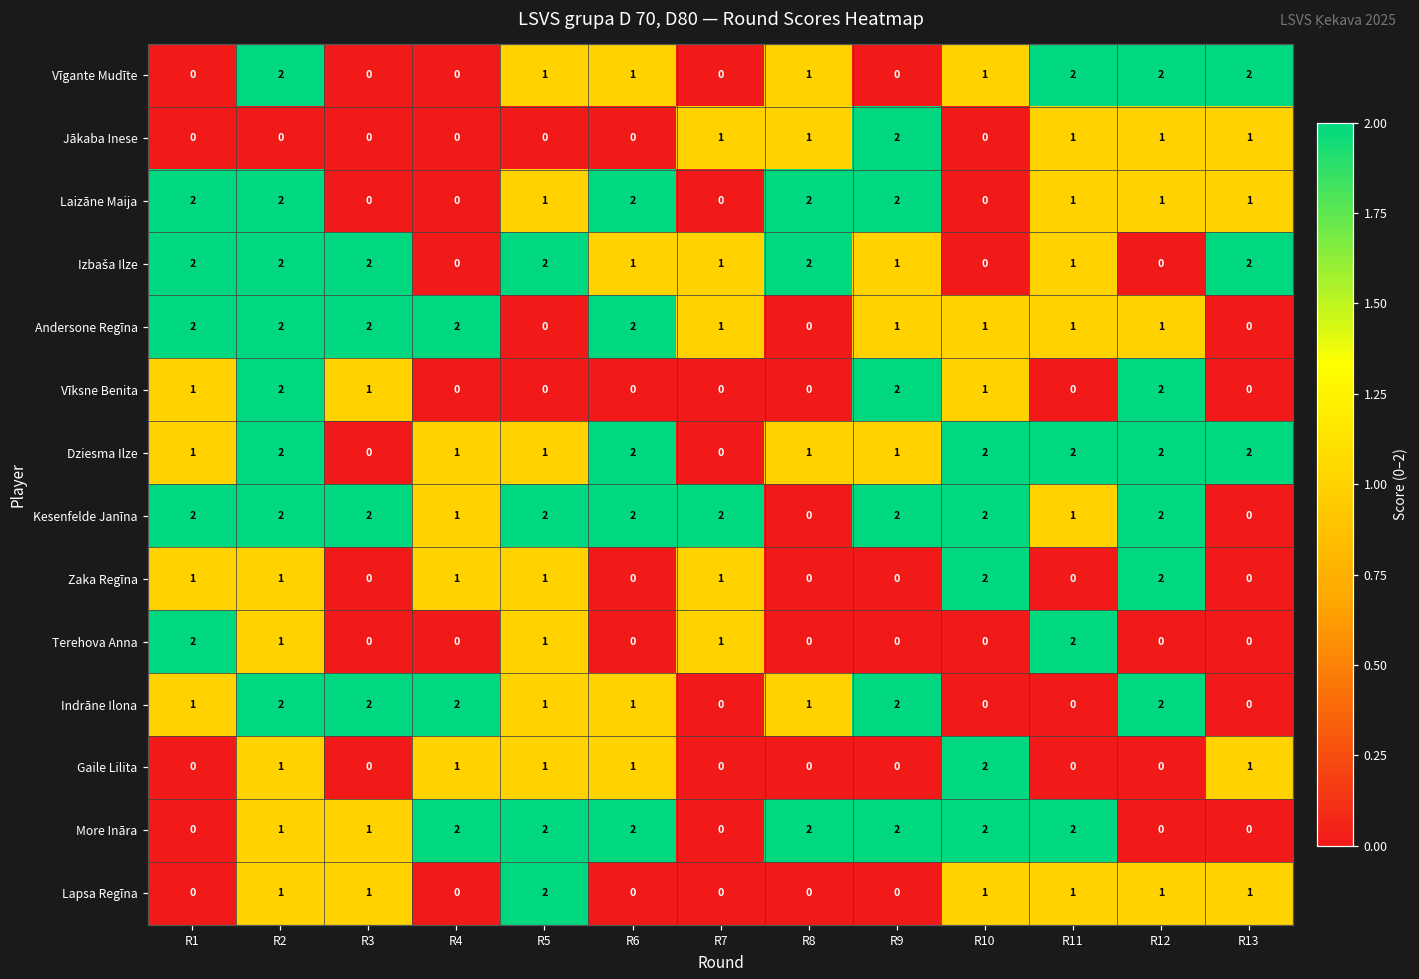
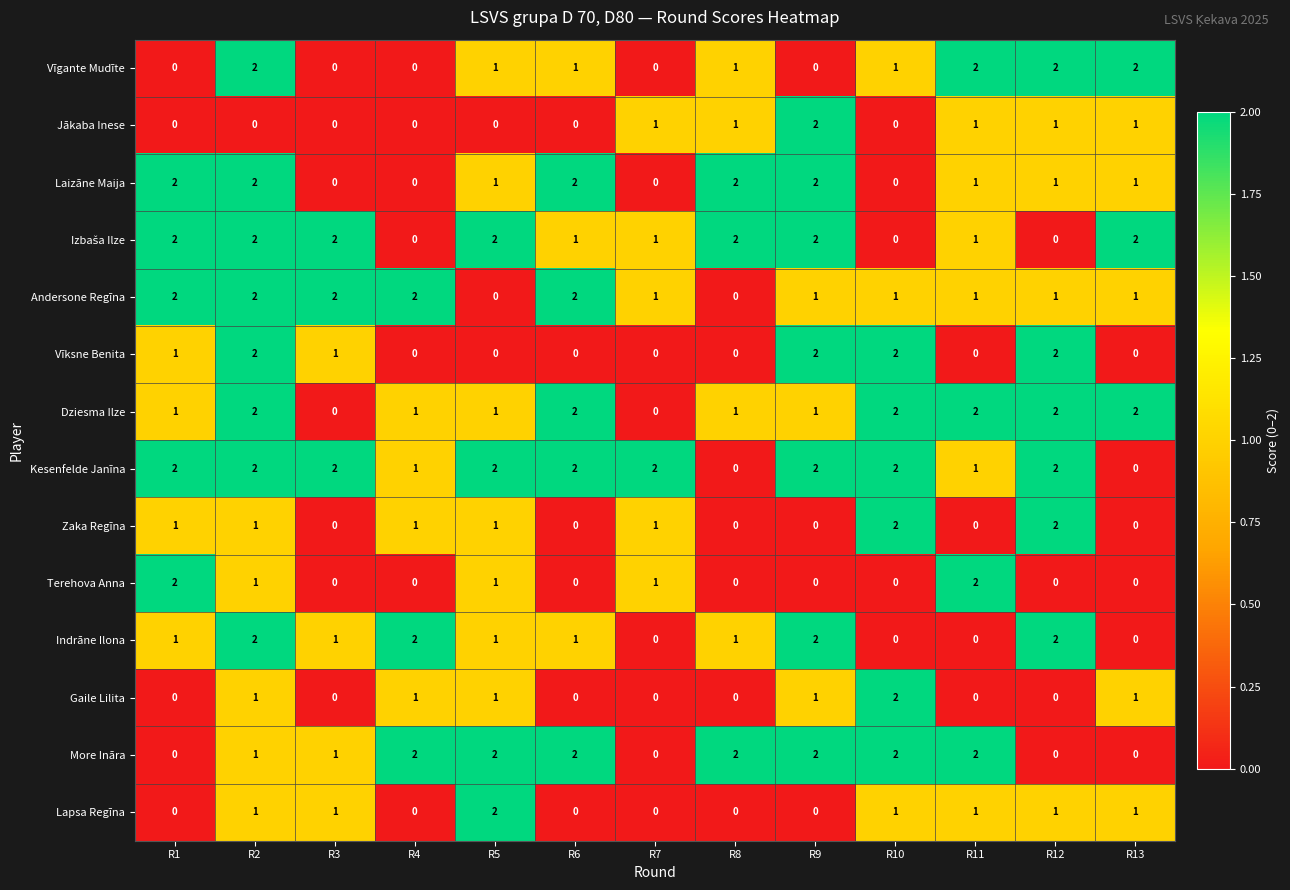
  {
    "Vīgante Mudīte": {
      "R1": 0,
      "R2": 2,
      "R3": 0,
      "R4": 0,
      "R5": 1,
      "R6": 1,
      "R7": 0,
      "R8": 1,
      "R9": 0,
      "R10": 1,
      "R11": 2,
      "R12": 2,
      "R13": 2
    },
    "Jākaba Inese": {
      "R1": 0,
      "R2": 0,
      "R3": 0,
      "R4": 0,
      "R5": 0,
      "R6": 0,
      "R7": 1,
      "R8": 1,
      "R9": 2,
      "R10": 0,
      "R11": 1,
      "R12": 1,
      "R13": 1
    },
    "Laizāne Maija": {
      "R1": 2,
      "R2": 2,
      "R3": 0,
      "R4": 0,
      "R5": 1,
      "R6": 2,
      "R7": 0,
      "R8": 2,
      "R9": 2,
      "R10": 0,
      "R11": 1,
      "R12": 1,
      "R13": 1
    },
    "Izbaša Ilze": {
      "R1": 2,
      "R2": 2,
      "R3": 2,
      "R4": 0,
      "R5": 2,
      "R6": 1,
      "R7": 1,
      "R8": 2,
-     "R9": 1,
+     "R9": 2,
      "R10": 0,
      "R11": 1,
      "R12": 0,
      "R13": 2
    },
    "Andersone Regīna": {
      "R1": 2,
      "R2": 2,
      "R3": 2,
      "R4": 2,
      "R5": 0,
      "R6": 2,
      "R7": 1,
      "R8": 0,
      "R9": 1,
      "R10": 1,
      "R11": 1,
      "R12": 1,
-     "R13": 0
+     "R13": 1
    },
    "Vīksne Benita": {
      "R1": 1,
      "R2": 2,
      "R3": 1,
      "R4": 0,
      "R5": 0,
      "R6": 0,
      "R7": 0,
      "R8": 0,
      "R9": 2,
-     "R10": 1,
+     "R10": 2,
      "R11": 0,
      "R12": 2,
      "R13": 0
    },
    "Dziesma Ilze": {
      "R1": 1,
      "R2": 2,
      "R3": 0,
      "R4": 1,
      "R5": 1,
      "R6": 2,
      "R7": 0,
      "R8": 1,
      "R9": 1,
      "R10": 2,
      "R11": 2,
      "R12": 2,
      "R13": 2
    },
    "Kesenfelde Janīna": {
      "R1": 2,
      "R2": 2,
      "R3": 2,
      "R4": 1,
      "R5": 2,
      "R6": 2,
      "R7": 2,
      "R8": 0,
      "R9": 2,
      "R10": 2,
      "R11": 1,
      "R12": 2,
      "R13": 0
    },
    "Zaka Regīna": {
      "R1": 1,
      "R2": 1,
      "R3": 0,
      "R4": 1,
      "R5": 1,
      "R6": 0,
      "R7": 1,
      "R8": 0,
      "R9": 0,
      "R10": 2,
      "R11": 0,
      "R12": 2,
      "R13": 0
    },
    "Terehova Anna": {
      "R1": 2,
      "R2": 1,
      "R3": 0,
      "R4": 0,
      "R5": 1,
      "R6": 0,
      "R7": 1,
      "R8": 0,
      "R9": 0,
      "R10": 0,
      "R11": 2,
      "R12": 0,
      "R13": 0
    },
    "Indrāne Ilona": {
      "R1": 1,
      "R2": 2,
-     "R3": 2,
+     "R3": 1,
      "R4": 2,
      "R5": 1,
      "R6": 1,
      "R7": 0,
      "R8": 1,
      "R9": 2,
      "R10": 0,
      "R11": 0,
      "R12": 2,
      "R13": 0
    },
    "Gaile Lilita": {
      "R1": 0,
      "R2": 1,
      "R3": 0,
      "R4": 1,
      "R5": 1,
-     "R6": 1,
+     "R6": 0,
      "R7": 0,
      "R8": 0,
-     "R9": 0,
+     "R9": 1,
      "R10": 2,
      "R11": 0,
      "R12": 0,
      "R13": 1
    },
    "More Ināra": {
      "R1": 0,
      "R2": 1,
      "R3": 1,
      "R4": 2,
      "R5": 2,
      "R6": 2,
      "R7": 0,
      "R8": 2,
      "R9": 2,
      "R10": 2,
      "R11": 2,
      "R12": 0,
      "R13": 0
    },
    "Lapsa Regīna": {
      "R1": 0,
      "R2": 1,
      "R3": 1,
      "R4": 0,
      "R5": 2,
      "R6": 0,
      "R7": 0,
      "R8": 0,
      "R9": 0,
      "R10": 1,
      "R11": 1,
      "R12": 1,
      "R13": 1
    }
  }
